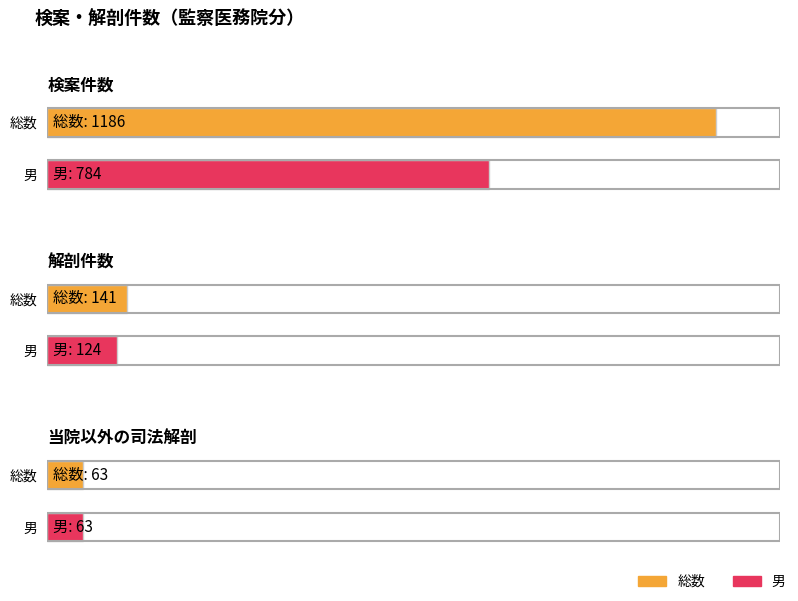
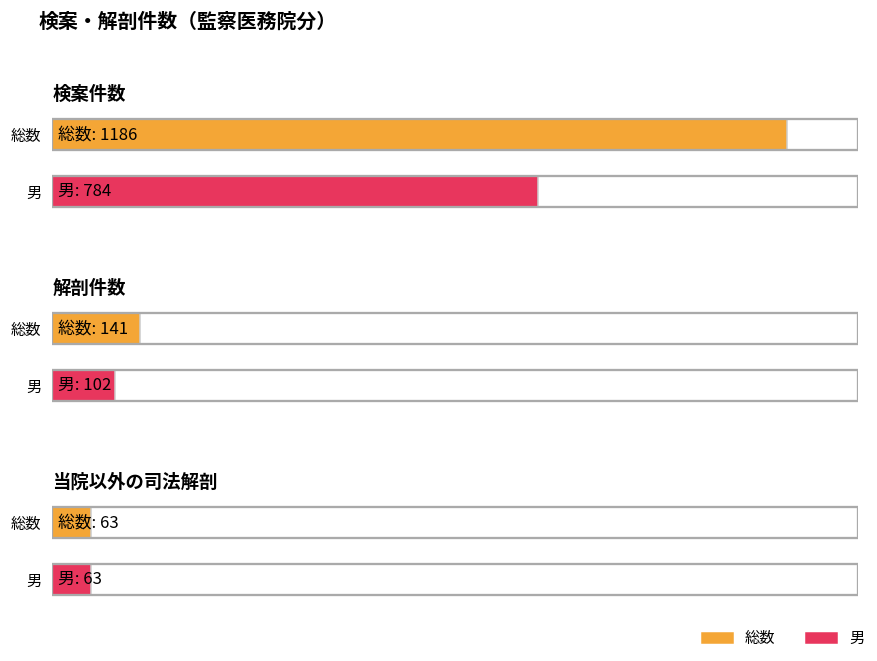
  {
    "検案件数": {
      "総数": 1186,
      "男": 784
    },
    "解剖件数": {
      "総数": 141,
-     "男": 124
+     "男": 102
    },
    "当院以外の司法解剖": {
      "総数": 63,
      "男": 63
    }
  }
